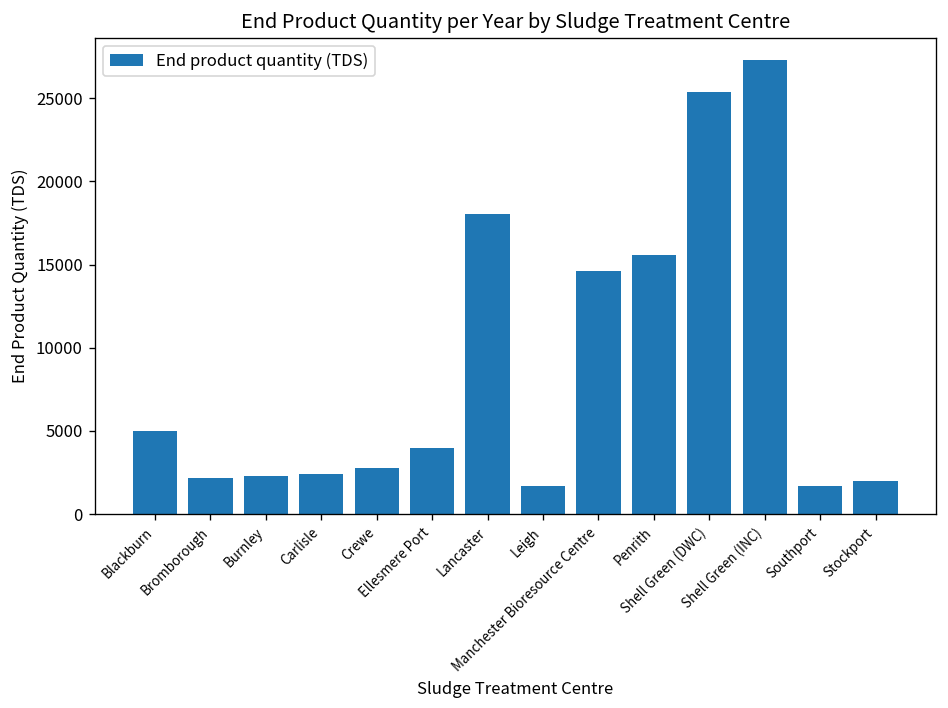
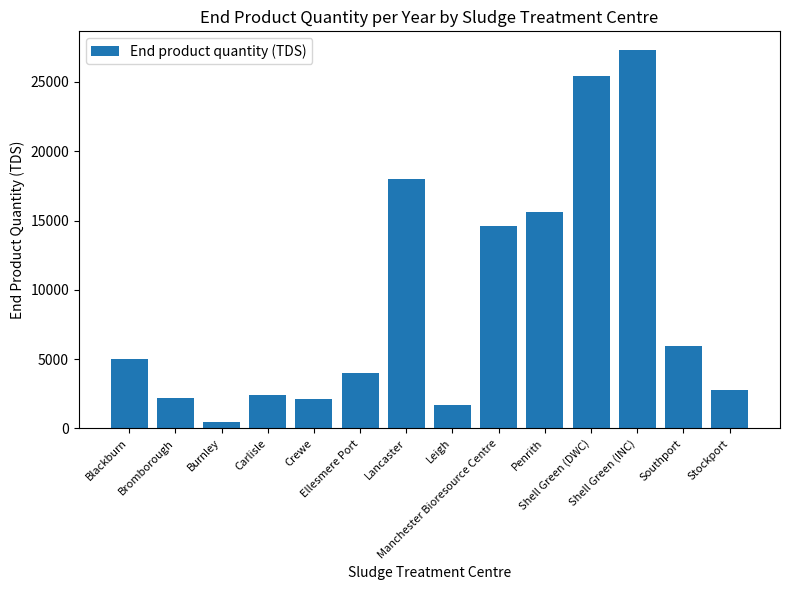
  {
    "Blackburn": 5000,
    "Bromborough": 2200,
-   "Burnley": 2300,
+   "Burnley": 500,
    "Carlisle": 2400,
-   "Crewe": 2700,
+   "Crewe": 2100,
    "Ellesmere Port": 4000,
    "Lancaster": 18000,
    "Leigh": 1700,
    "Manchester Bioresource Centre": 14600,
    "Penrith": 15600,
    "Shell Green (DWC)": 25400,
    "Shell Green (INC)": 27300,
-   "Southport": 1700,
-   "Stockport": 2000
+   "Southport": 5900,
+   "Stockport": 2800
  }
